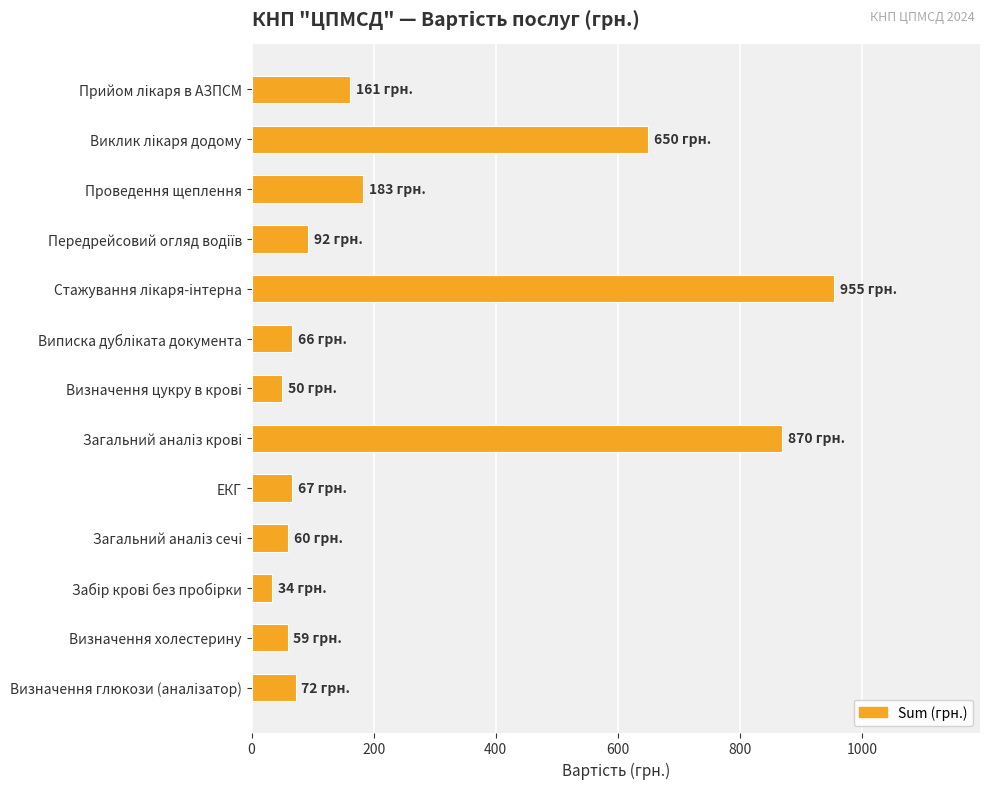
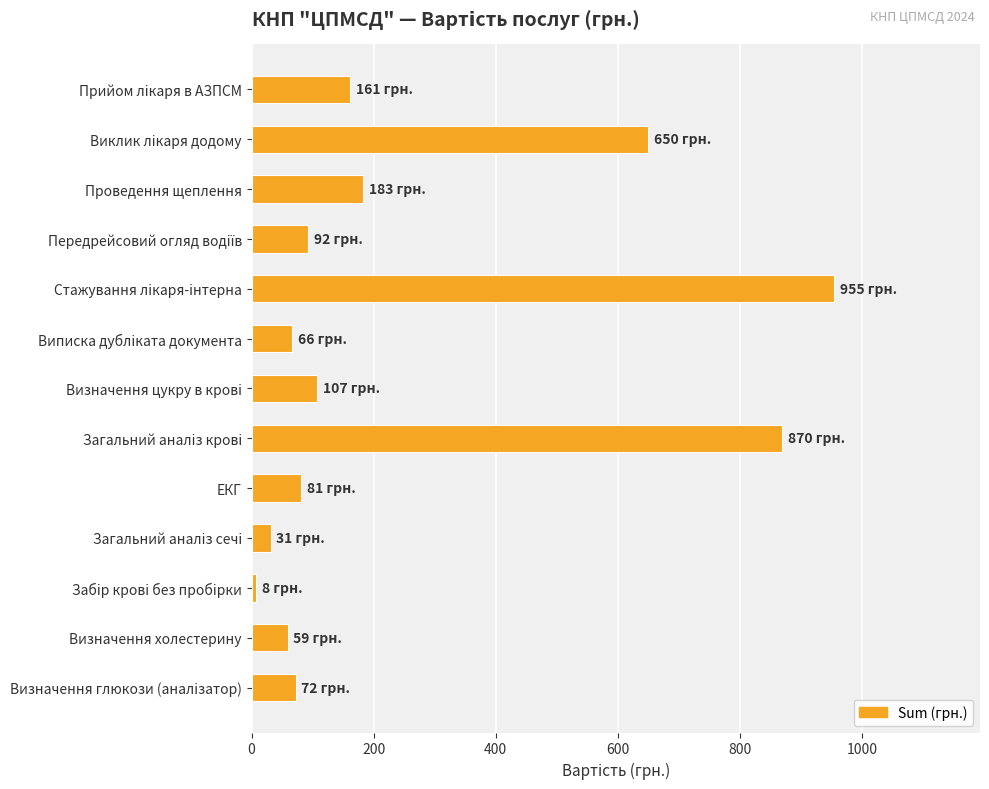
  {
    "Прийом лікаря в АЗПСМ": 161,
    "Виклик лікаря додому": 650,
    "Проведення щеплення": 183,
    "Передрейсовий огляд водіїв": 92,
    "Стажування лікаря-інтерна": 955,
    "Виписка дубліката документа": 66,
-   "Визначення цукру в крові": 50,
+   "Визначення цукру в крові": 107,
    "Загальний аналіз крові": 870,
-   "ЕКГ": 67,
-   "Загальний аналіз сечі": 60,
-   "Забір крові без пробірки": 34,
+   "ЕКГ": 81,
+   "Загальний аналіз сечі": 31,
+   "Забір крові без пробірки": 8,
    "Визначення холестерину": 59,
    "Визначення глюкози (аналізатор)": 72
  }
